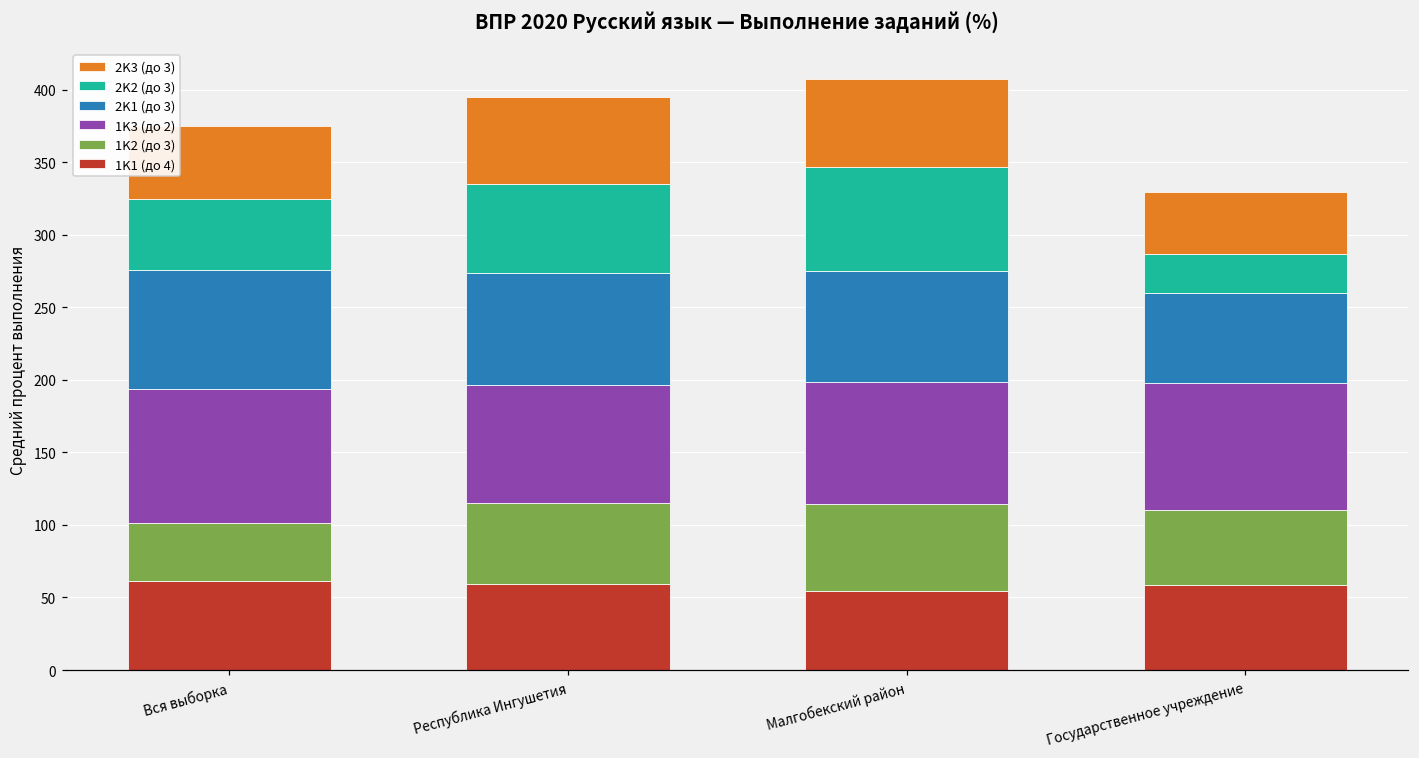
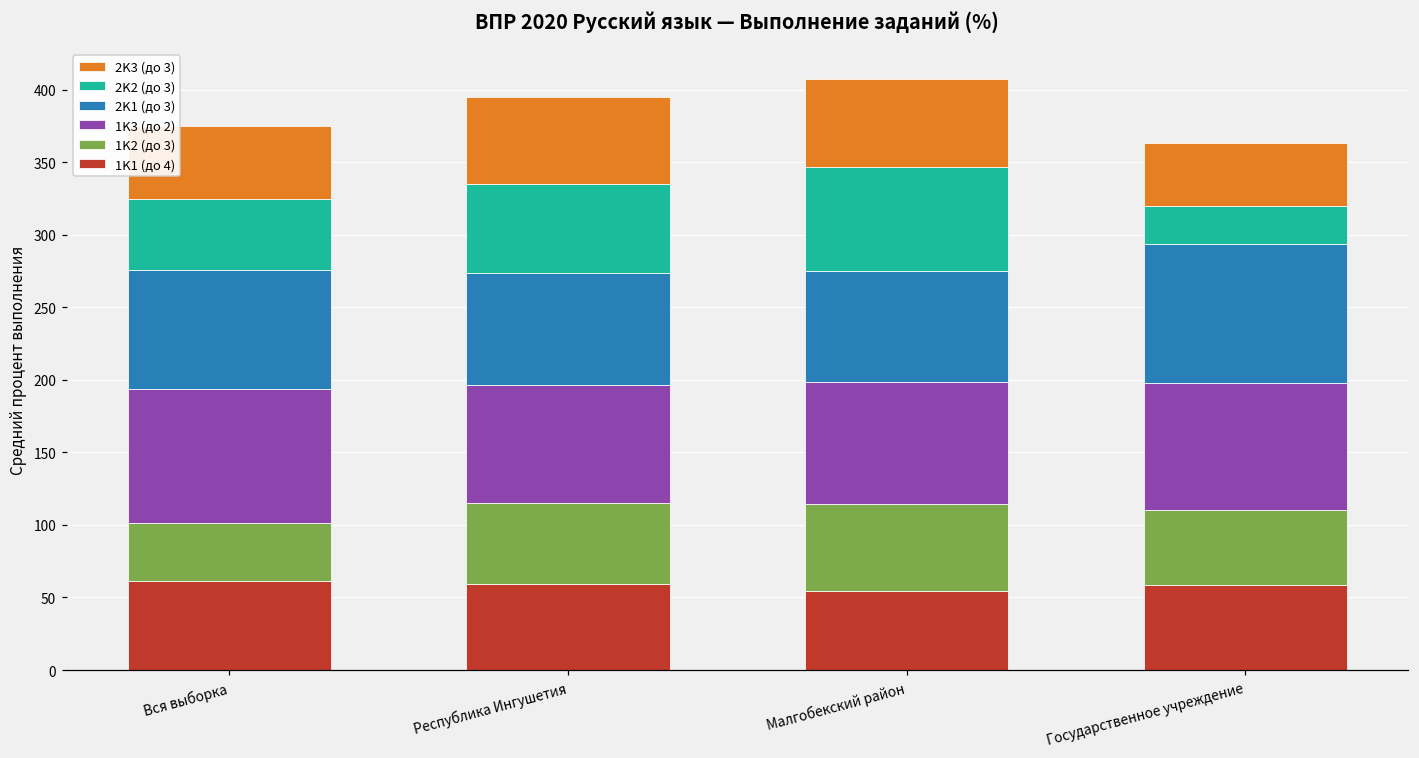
  {
    "1K1 (до 4)": {
      "Вся выборка": 61,
      "Республика Ингушетия": 60,
      "Малгобекский район": 55,
      "Государственное учреждение": 59
    },
    "1K2 (до 3)": {
      "Вся выборка": 40,
      "Республика Ингушетия": 56,
      "Малгобекский район": 60,
      "Государственное учреждение": 51
    },
    "1K3 (до 2)": {
      "Вся выборка": 93,
      "Республика Ингушетия": 81,
      "Малгобекский район": 84,
      "Государственное учреждение": 88
    },
    "2K1 (до 3)": {
      "Вся выборка": 82,
      "Республика Ингушетия": 78,
      "Малгобекский район": 77,
-     "Государственное учреждение": 62
+     "Государственное учреждение": 96
    },
    "2K2 (до 3)": {
      "Вся выборка": 49,
      "Республика Ингушетия": 61,
      "Малгобекский район": 71,
      "Государственное учреждение": 27
    },
    "2K3 (до 3)": {
      "Вся выборка": 51,
      "Республика Ингушетия": 60,
      "Малгобекский район": 61,
      "Государственное учреждение": 43
    }
  }
